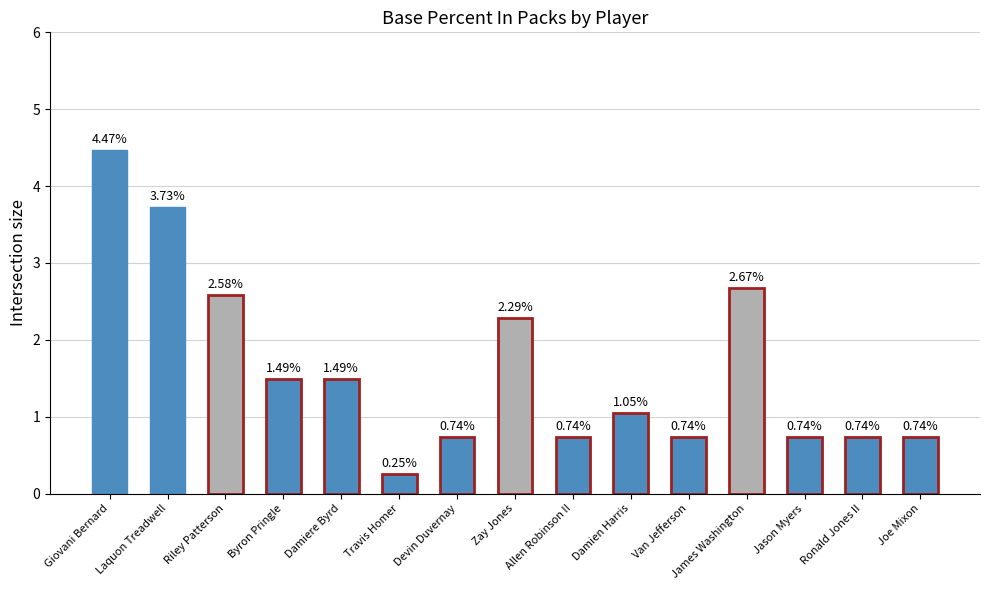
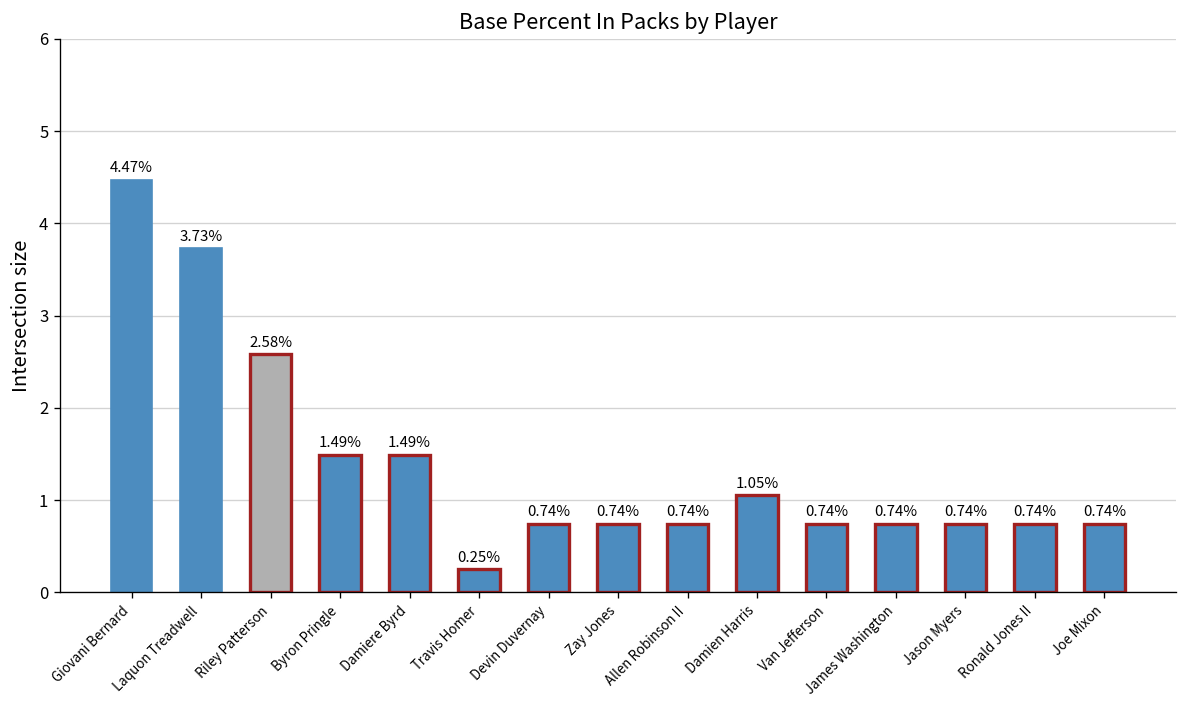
  {
    "Giovani Bernard": "4.47%",
    "Laquon Treadwell": "3.73%",
    "Riley Patterson": "2.58%",
    "Byron Pringle": "1.49%",
    "Damiere Byrd": "1.49%",
    "Travis Homer": "0.25%",
    "Devin Duvernay": "0.74%",
-   "Zay Jones": "2.29%",
+   "Zay Jones": "0.74%",
    "Allen Robinson II": "0.74%",
    "Damien Harris": "1.05%",
    "Van Jefferson": "0.74%",
-   "James Washington": "2.67%",
+   "James Washington": "0.74%",
    "Jason Myers": "0.74%",
    "Ronald Jones II": "0.74%",
    "Joe Mixon": "0.74%"
  }
